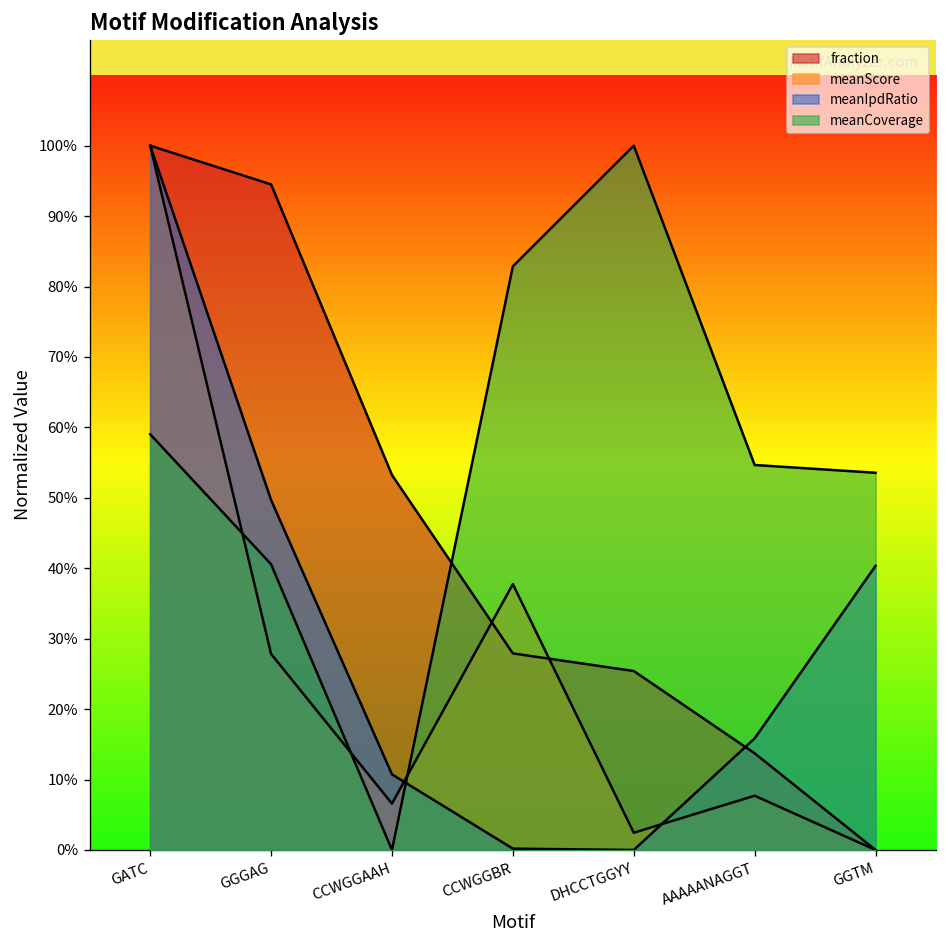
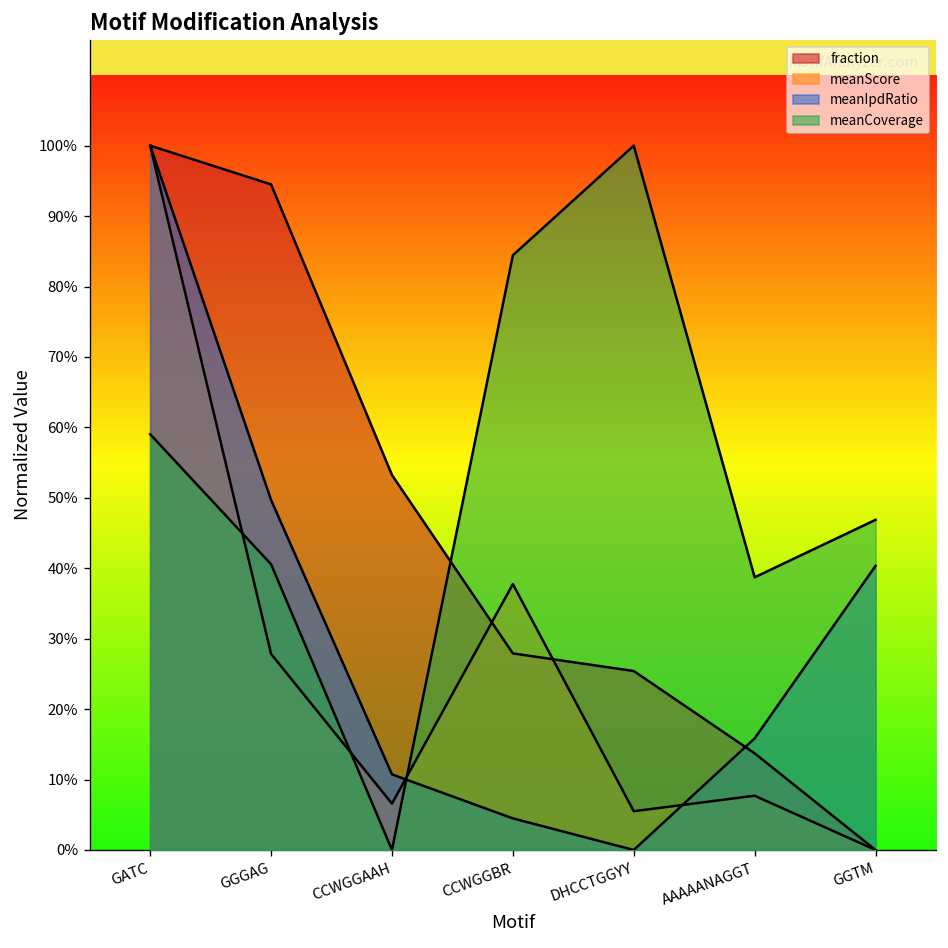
  {
    "fraction": {
      "GGGAG": "94%",
      "CCWGGAAH": "53%",
      "CCWGGBR": "28%",
      "DHCCTGGYY": "25%",
      "AAAAANAGGT": "14%"
    },
    "meanScore": {
      "GGGAG": "28%",
      "CCWGGAAH": "7%",
      "CCWGGBR": "38%",
-     "DHCCTGGYY": "2%",
+     "DHCCTGGYY": "6%",
      "AAAAANAGGT": "8%"
    },
    "meanIpdRatio": {
      "GGGAG": "50%",
      "CCWGGAAH": "11%",
-     "CCWGGBR": "0%",
+     "CCWGGBR": "4%",
      "DHCCTGGYY": "0%",
      "AAAAANAGGT": "16%",
      "GGTM": "40%"
    },
    "meanCoverage": {
      "GATC": "59%",
      "GGGAG": "41%",
      "CCWGGAAH": "0%",
-     "CCWGGBR": "83%",
+     "CCWGGBR": "84%",
      "DHCCTGGYY": "100%",
-     "AAAAANAGGT": "55%",
-     "GGTM": "54%"
+     "AAAAANAGGT": "39%",
+     "GGTM": "47%"
    }
  }
